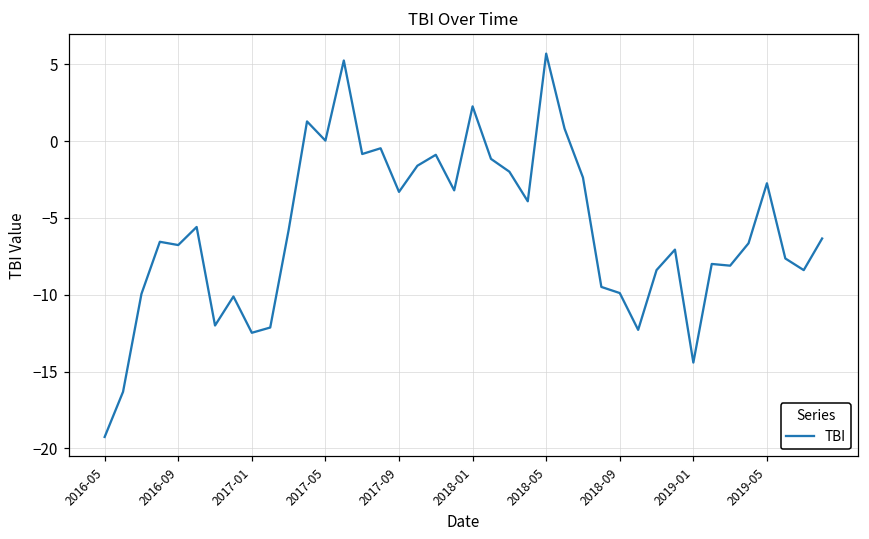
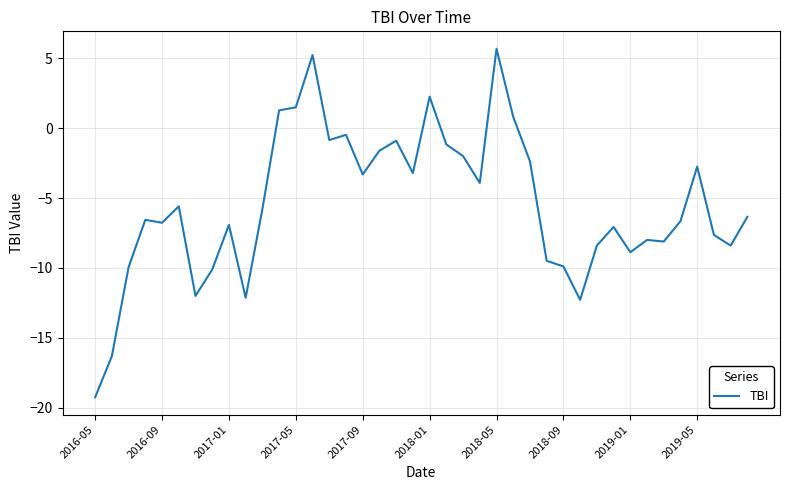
  {
    "2016-05": -19.3,
    "2016-09": -6.8,
-   "2017-01": -12.5,
-   "2017-05": 0.0,
+   "2017-01": -6.9,
+   "2017-05": 1.5,
    "2017-09": -3.3,
    "2018-01": 2.3,
    "2018-05": 5.7,
    "2018-09": -9.9,
-   "2019-01": -14.4,
+   "2019-01": -8.9,
    "2019-05": -2.7
  }
